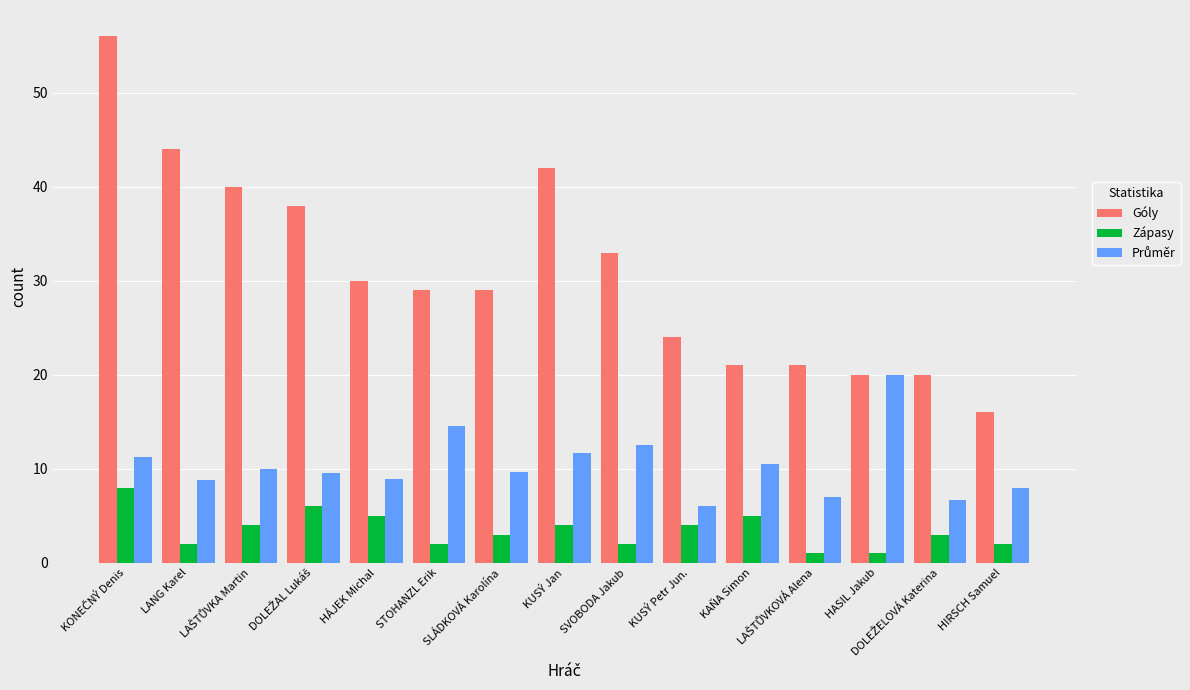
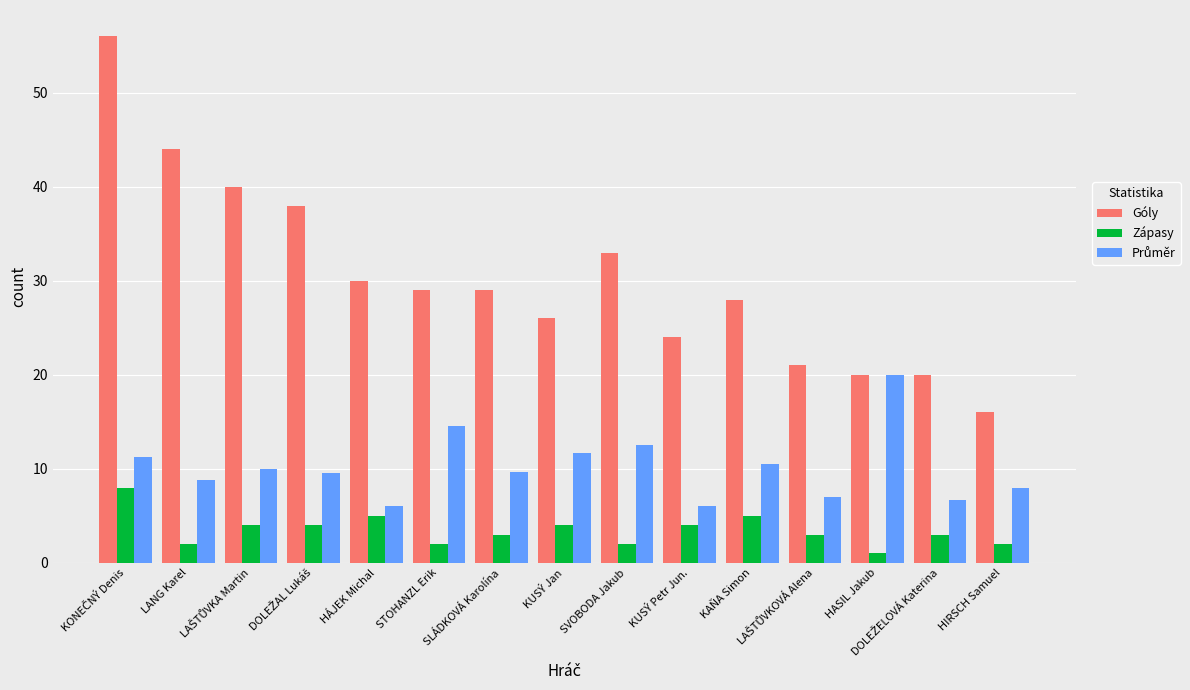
  {
    "Góly": {
      "KONEČNÝ Denis": 56,
      "LANG Karel": 44,
      "LAŠTŮVKA Martin": 40,
      "DOLEŽAL Lukáš": 38,
      "HÁJEK Michal": 30,
      "STOHANZL Erik": 29,
      "SLÁDKOVÁ Karolína": 29,
-     "KUSÝ Jan": 42,
+     "KUSÝ Jan": 26,
      "SVOBODA Jakub": 33,
      "KUSÝ Petr Jun.": 24,
-     "KAŇA Simon": 21,
+     "KAŇA Simon": 28,
      "LAŠTŮVKOVÁ Alena": 21,
      "HASIL Jakub": 20,
      "DOLEŽELOVÁ Katerina": 20,
      "HIRSCH Samuel": 16
    },
    "Zápasy": {
      "KONEČNÝ Denis": 8,
      "LANG Karel": 2,
      "LAŠTŮVKA Martin": 4,
-     "DOLEŽAL Lukáš": 6,
+     "DOLEŽAL Lukáš": 4,
      "HÁJEK Michal": 5,
      "STOHANZL Erik": 2,
      "SLÁDKOVÁ Karolína": 3,
      "KUSÝ Jan": 4,
      "SVOBODA Jakub": 2,
      "KUSÝ Petr Jun.": 4,
      "KAŇA Simon": 5,
-     "LAŠTŮVKOVÁ Alena": 1,
+     "LAŠTŮVKOVÁ Alena": 3,
      "HASIL Jakub": 1,
      "DOLEŽELOVÁ Katerina": 3,
      "HIRSCH Samuel": 2
    },
    "Průměr": {
      "KONEČNÝ Denis": 11,
      "LANG Karel": 9,
      "LAŠTŮVKA Martin": 10,
      "DOLEŽAL Lukáš": 10,
-     "HÁJEK Michal": 9,
+     "HÁJEK Michal": 6,
      "STOHANZL Erik": 15,
      "SLÁDKOVÁ Karolína": 10,
      "KUSÝ Jan": 12,
      "SVOBODA Jakub": 13,
      "KUSÝ Petr Jun.": 6,
      "KAŇA Simon": 11,
      "LAŠTŮVKOVÁ Alena": 7,
      "HASIL Jakub": 20,
      "DOLEŽELOVÁ Katerina": 7,
      "HIRSCH Samuel": 8
    }
  }
